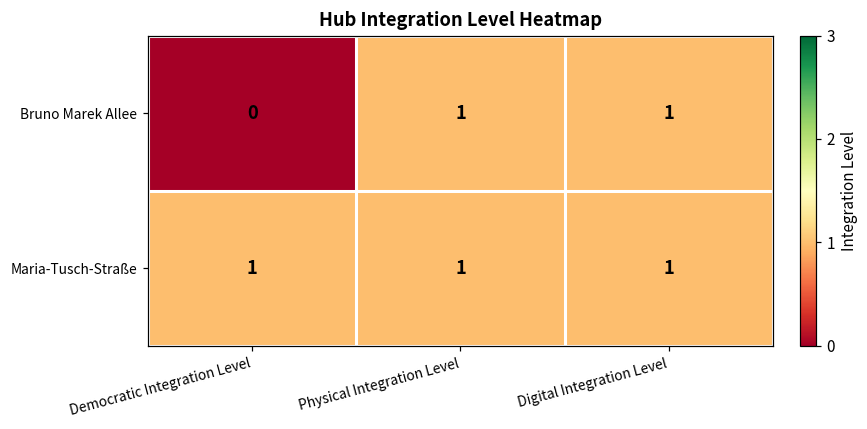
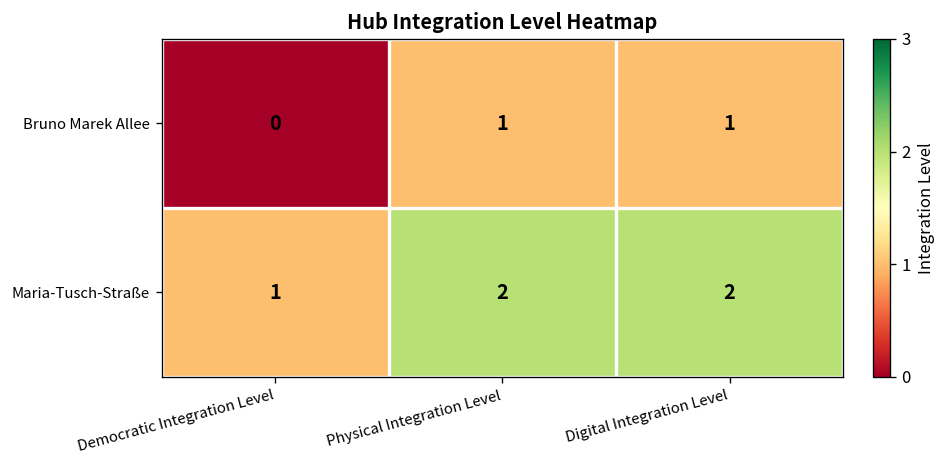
  {
    "Bruno Marek Allee": {
      "Democratic Integration Level": 0,
      "Physical Integration Level": 1,
      "Digital Integration Level": 1
    },
    "Maria-Tusch-Straße": {
      "Democratic Integration Level": 1,
-     "Physical Integration Level": 1,
-     "Digital Integration Level": 1
+     "Physical Integration Level": 2,
+     "Digital Integration Level": 2
    }
  }
